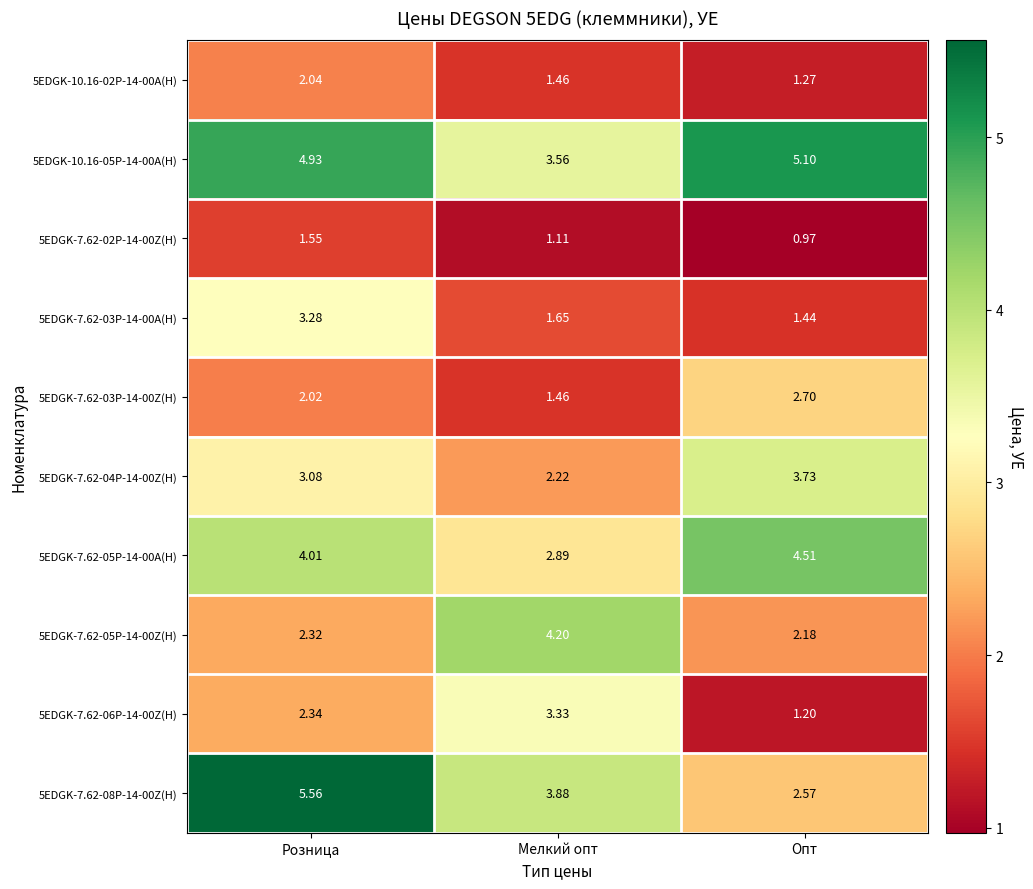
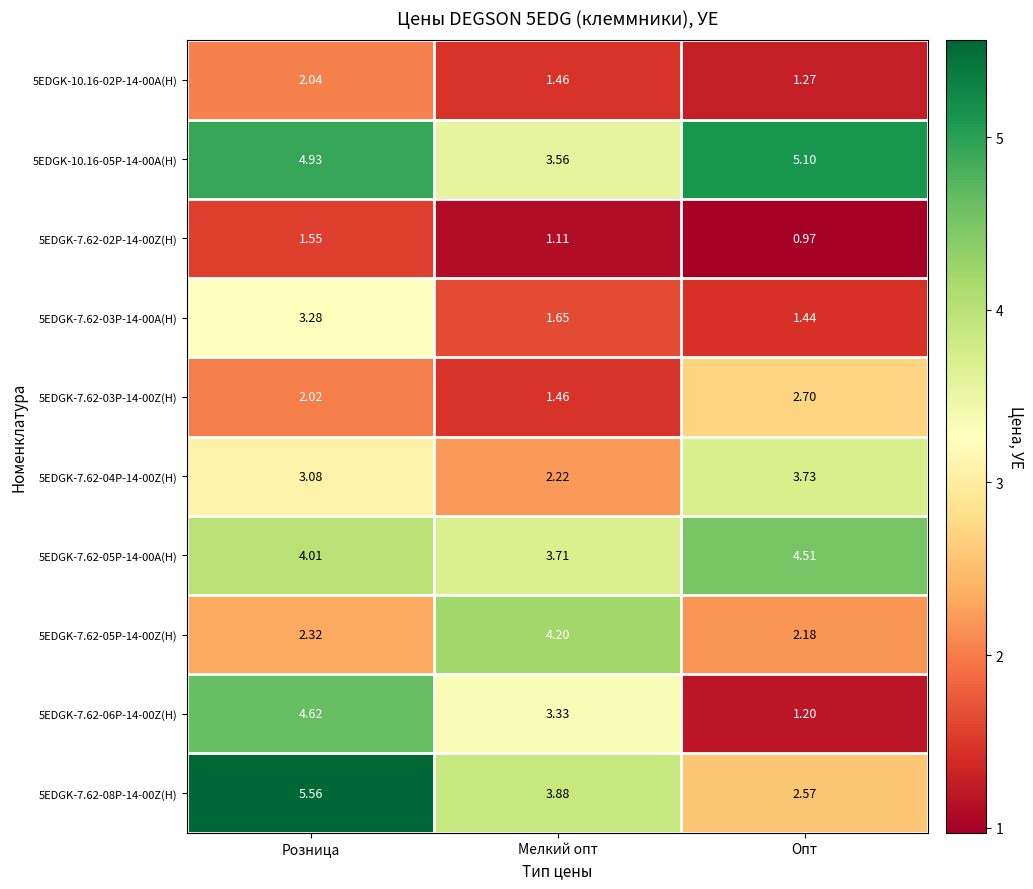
  {
    "5EDGK-10.16-02P-14-00A(H)": {
      "Розница": 2.04,
      "Мелкий опт": 1.46,
      "Опт": 1.27
    },
    "5EDGK-10.16-05P-14-00A(H)": {
      "Розница": 4.93,
      "Мелкий опт": 3.56,
      "Опт": 5.10
    },
    "5EDGK-7.62-02P-14-00Z(H)": {
      "Розница": 1.55,
      "Мелкий опт": 1.11,
      "Опт": 0.97
    },
    "5EDGK-7.62-03P-14-00A(H)": {
      "Розница": 3.28,
      "Мелкий опт": 1.65,
      "Опт": 1.44
    },
    "5EDGK-7.62-03P-14-00Z(H)": {
      "Розница": 2.02,
      "Мелкий опт": 1.46,
      "Опт": 2.70
    },
    "5EDGK-7.62-04P-14-00Z(H)": {
      "Розница": 3.08,
      "Мелкий опт": 2.22,
      "Опт": 3.73
    },
    "5EDGK-7.62-05P-14-00A(H)": {
      "Розница": 4.01,
-     "Мелкий опт": 2.89,
+     "Мелкий опт": 3.71,
      "Опт": 4.51
    },
    "5EDGK-7.62-05P-14-00Z(H)": {
      "Розница": 2.32,
      "Мелкий опт": 4.20,
      "Опт": 2.18
    },
    "5EDGK-7.62-06P-14-00Z(H)": {
-     "Розница": 2.34,
+     "Розница": 4.62,
      "Мелкий опт": 3.33,
      "Опт": 1.20
    },
    "5EDGK-7.62-08P-14-00Z(H)": {
      "Розница": 5.56,
      "Мелкий опт": 3.88,
      "Опт": 2.57
    }
  }
